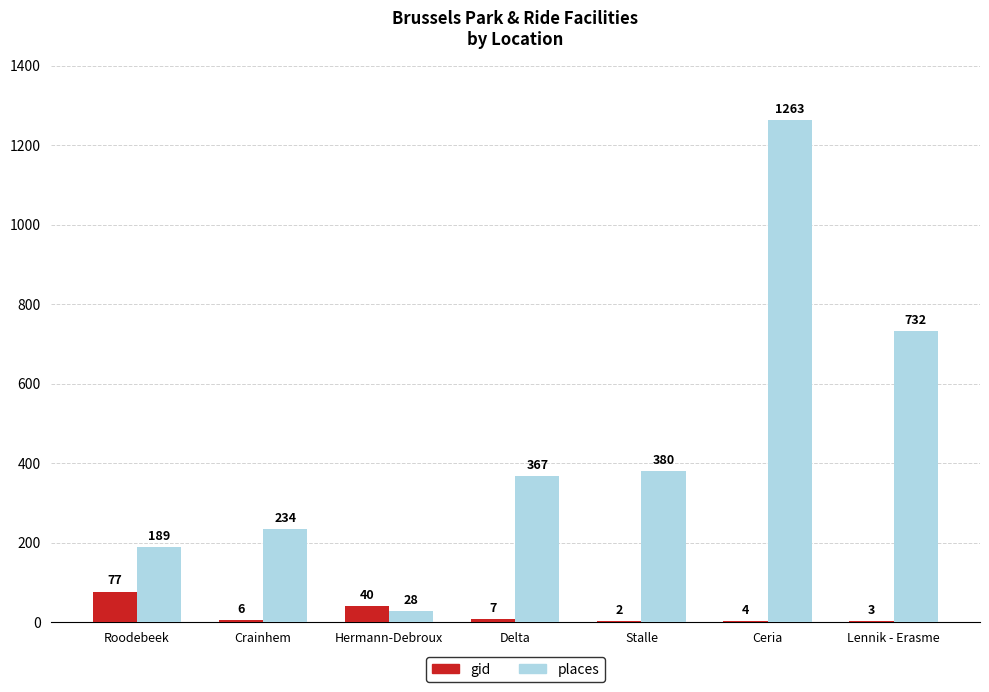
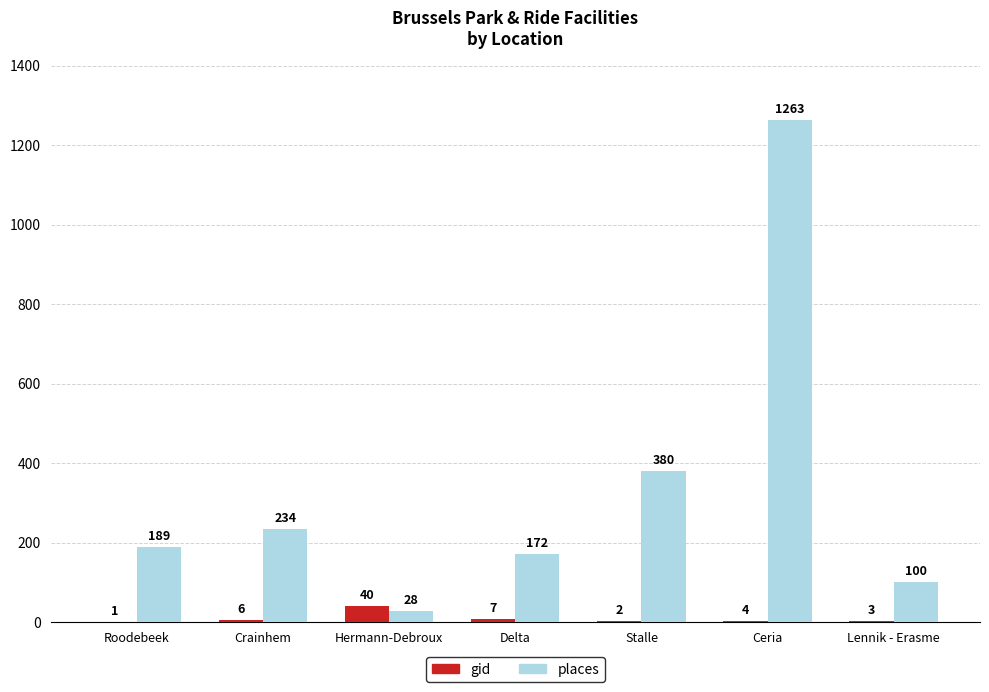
  {
    "gid": {
-     "Roodebeek": 77,
+     "Roodebeek": 1,
      "Crainhem": 6,
      "Hermann-Debroux": 40,
      "Delta": 7,
      "Stalle": 2,
      "Ceria": 4,
      "Lennik - Erasme": 3
    },
    "places": {
      "Roodebeek": 189,
      "Crainhem": 234,
      "Hermann-Debroux": 28,
-     "Delta": 367,
+     "Delta": 172,
      "Stalle": 380,
      "Ceria": 1263,
-     "Lennik - Erasme": 732
+     "Lennik - Erasme": 100
    }
  }
